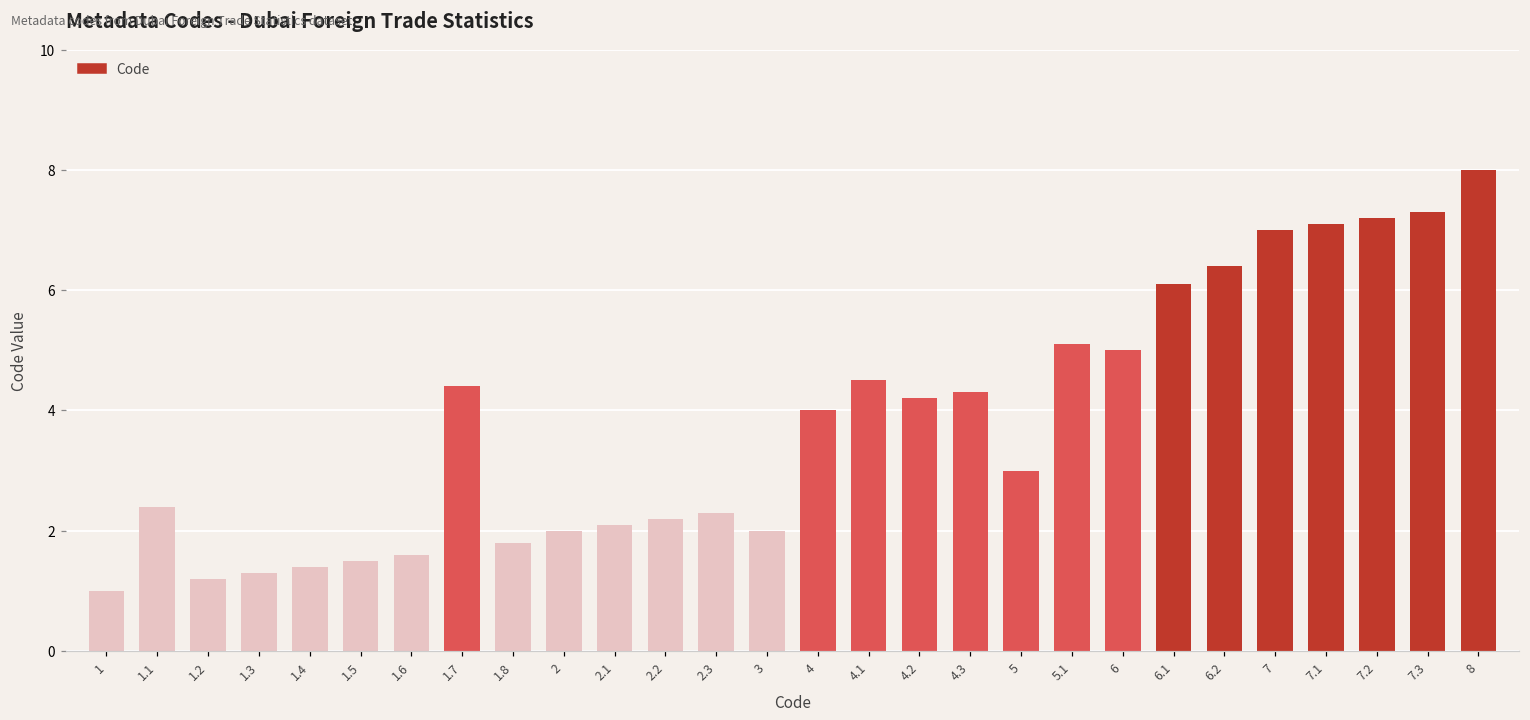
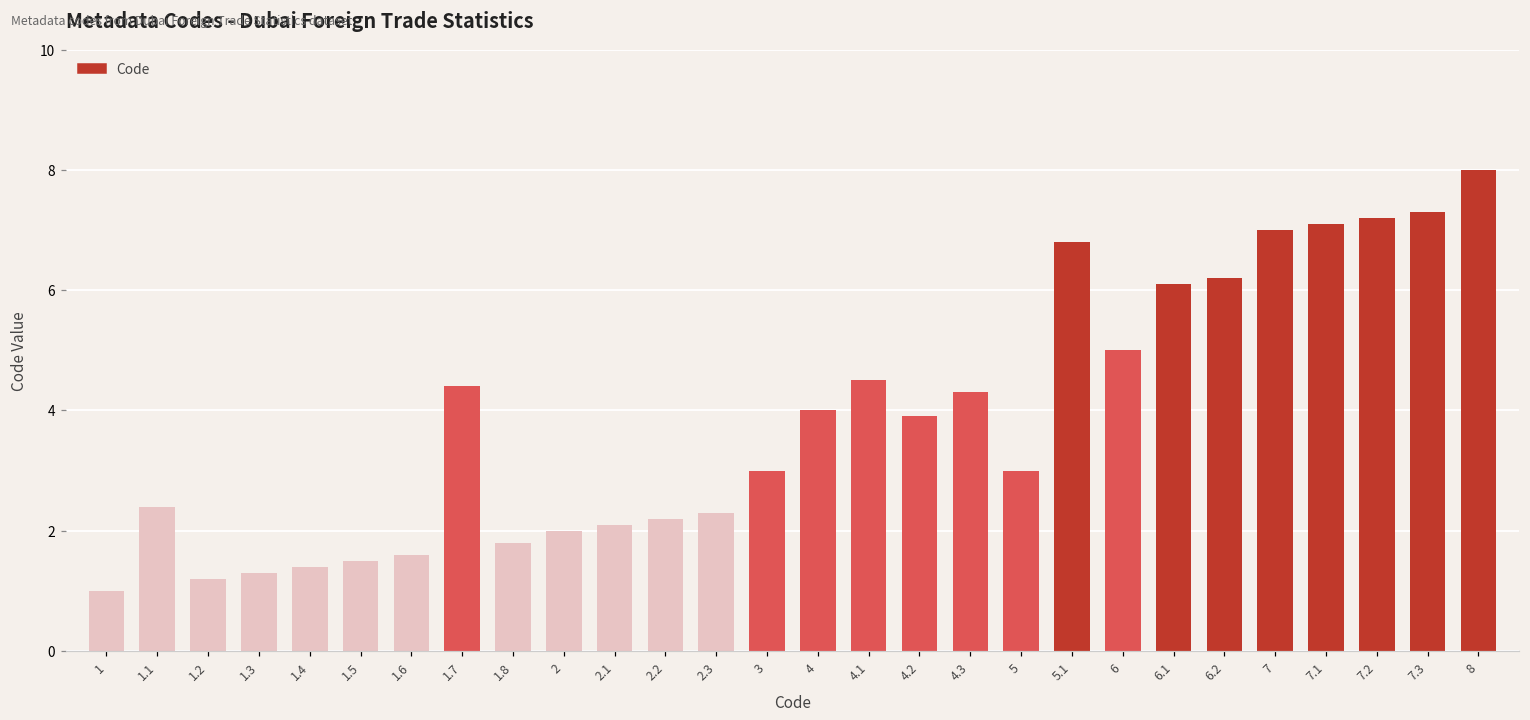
  {
    "1": 1.0,
    "1.1": 2.4,
    "1.2": 1.2,
    "1.3": 1.3,
    "1.4": 1.4,
    "1.5": 1.5,
    "1.6": 1.6,
    "1.7": 4.4,
    "1.8": 1.8,
    "2": 2.0,
    "2.1": 2.1,
    "2.2": 2.2,
    "2.3": 2.3,
-   "3": 2,
+   "3": 3,
    "4": 4.0,
    "4.1": 4.5,
-   "4.2": 4.2,
+   "4.2": 3.9,
    "4.3": 4.3,
    "5": 3.0,
-   "5.1": 5.1,
+   "5.1": 6.8,
    "6": 5.0,
    "6.1": 6.1,
-   "6.2": 6.4,
+   "6.2": 6.2,
    "7": 7.0,
    "7.1": 7.1,
    "7.2": 7.2,
    "7.3": 7.3,
    "8": 8.0
  }
